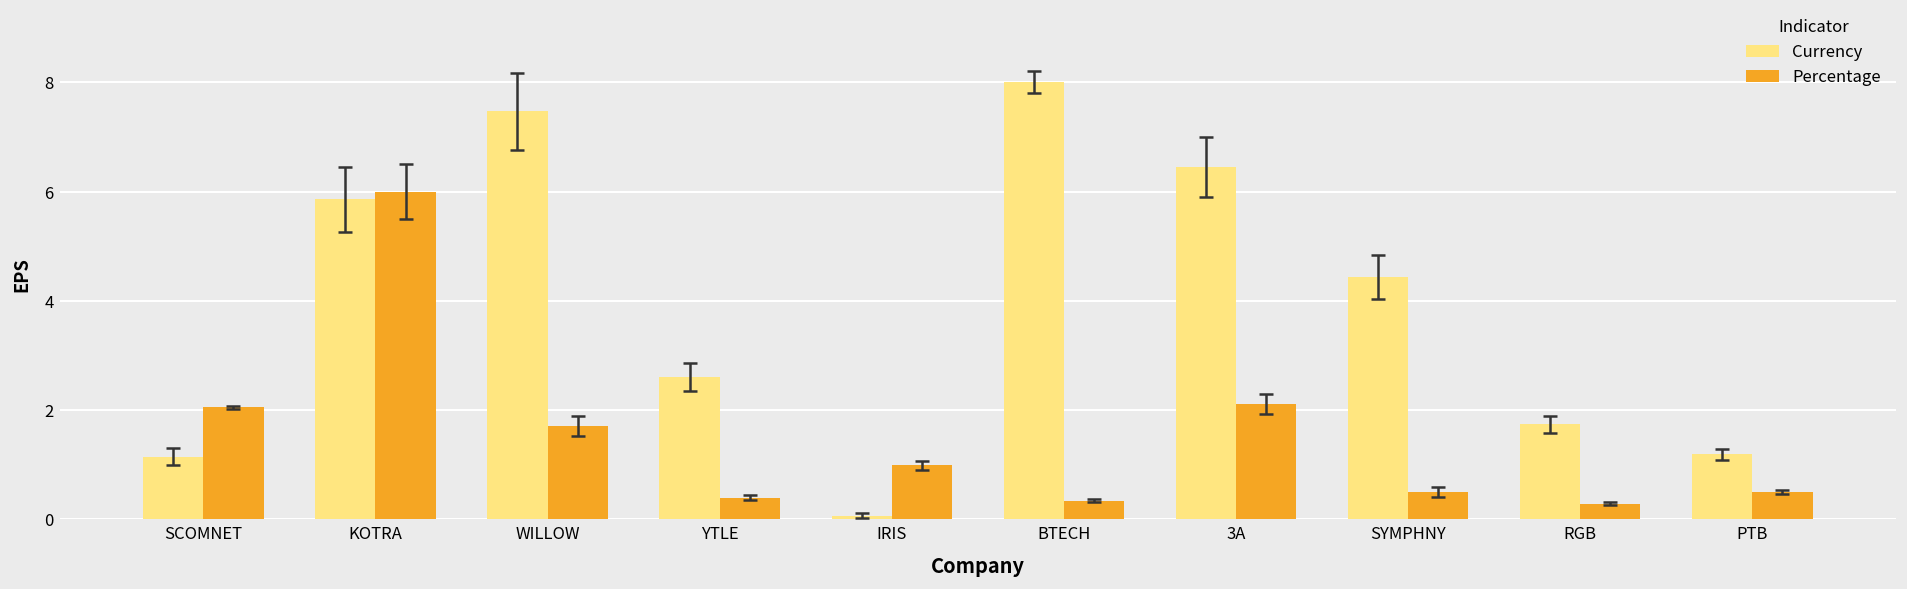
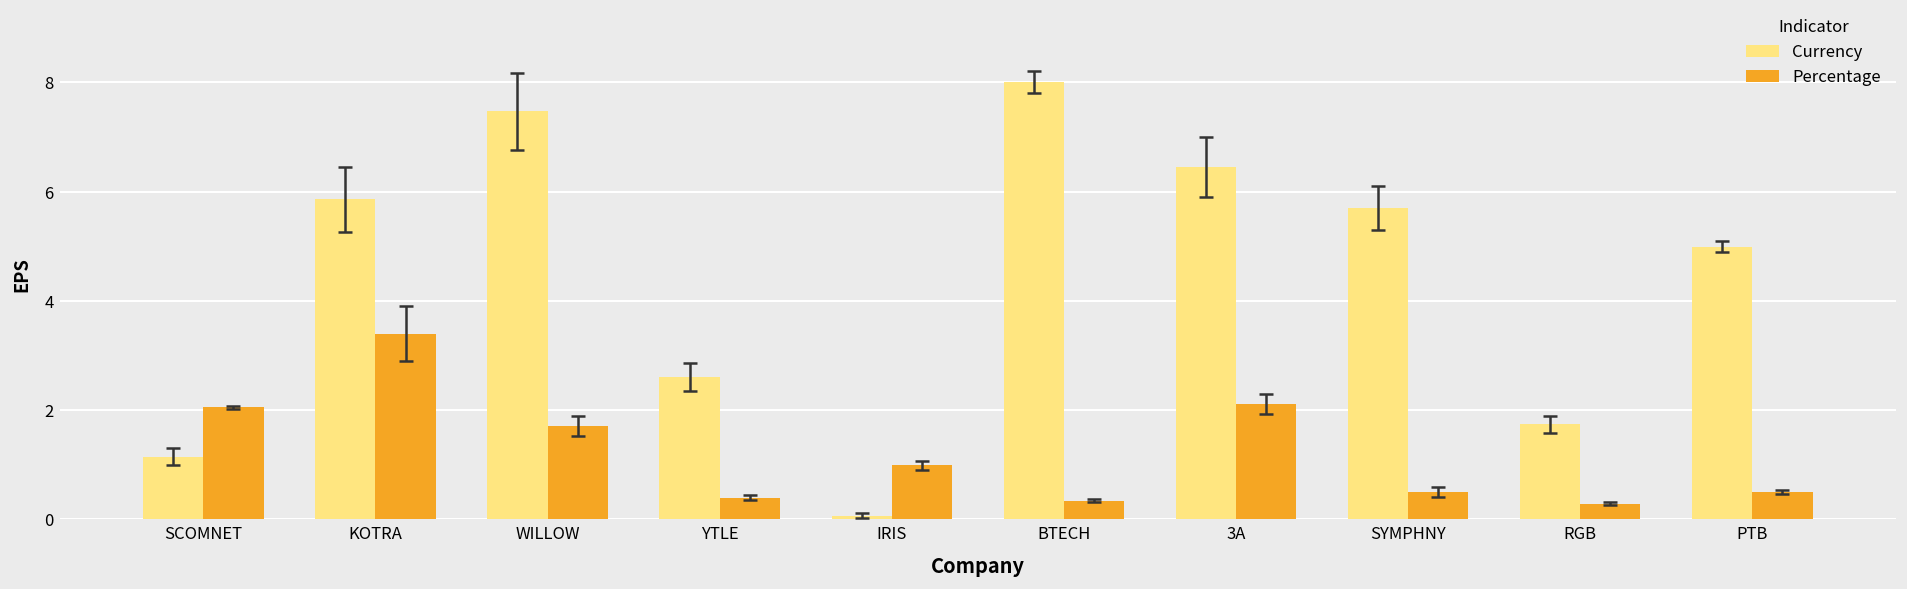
  {
    "Currency": {
      "SCOMNET": 1.2,
      "KOTRA": 5.9,
      "WILLOW": 7.5,
      "YTLE": 2.6,
      "IRIS": 0.1,
      "BTECH": 8.0,
      "3A": 6.5,
-     "SYMPHNY": 4.4,
+     "SYMPHNY": 5.7,
      "RGB": 1.7,
-     "PTB": 1.2
+     "PTB": 5.0
    },
    "Percentage": {
      "SCOMNET": 2.1,
-     "KOTRA": 6.0,
+     "KOTRA": 3.4,
      "WILLOW": 1.7,
      "YTLE": 0.4,
      "IRIS": 1.0,
      "BTECH": 0.3,
      "3A": 2.1,
      "SYMPHNY": 0.5,
      "RGB": 0.3,
      "PTB": 0.5
    }
  }
